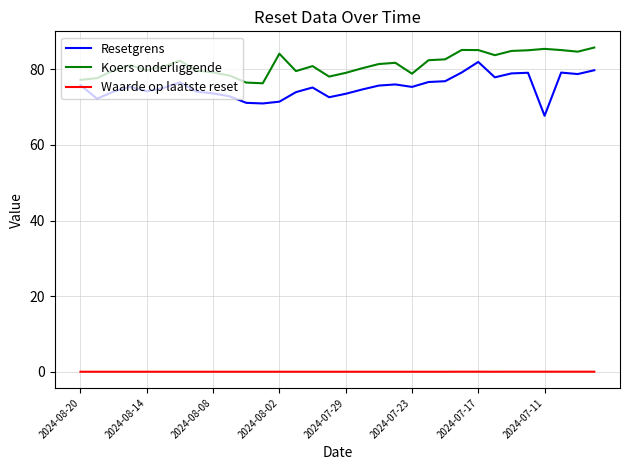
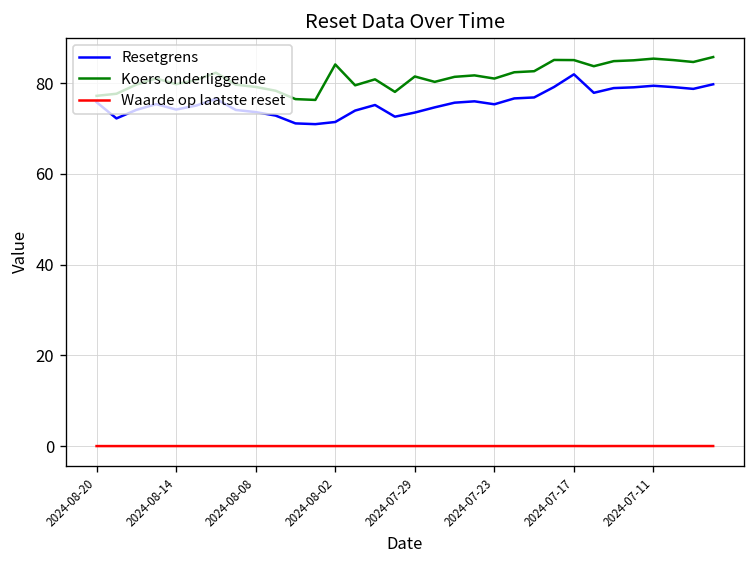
  {
    "Resetgrens": {
      "2024-08-02": 71,
      "2024-07-29": 74,
      "2024-07-23": 75,
      "2024-07-17": 82,
-     "2024-07-11": 68
+     "2024-07-11": 79
    },
    "Koers onderliggende": {
      "2024-08-02": 84,
-     "2024-07-29": 79,
-     "2024-07-23": 79,
+     "2024-07-29": 81,
+     "2024-07-23": 81,
      "2024-07-17": 85,
      "2024-07-11": 85
    },
    "Waarde op laatste reset": {
      "2024-08-20": 0,
      "2024-08-14": 0,
      "2024-08-08": 0,
      "2024-08-02": 0,
      "2024-07-29": 0,
      "2024-07-23": 0,
      "2024-07-17": 0,
      "2024-07-11": 0
    }
  }
